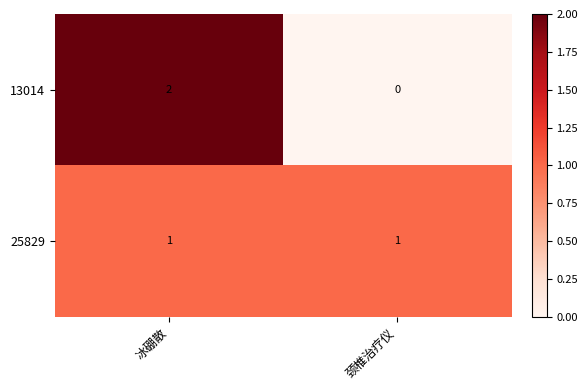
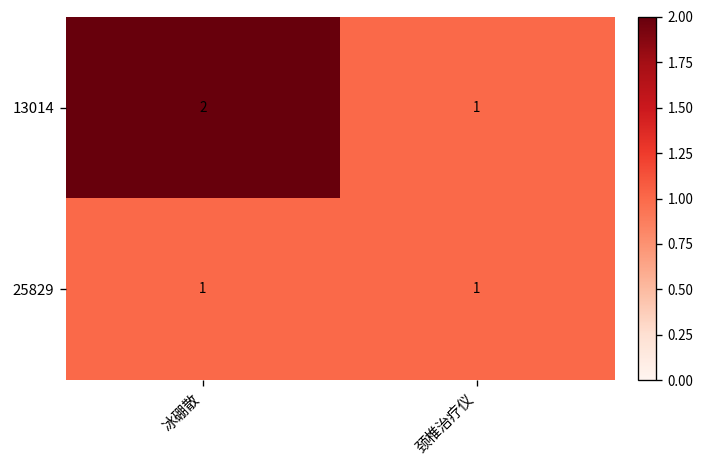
  {
    "13014": {
      "冰硼散": 2,
-     "颈椎治疗仪": 0
+     "颈椎治疗仪": 1
    },
    "25829": {
      "冰硼散": 1,
      "颈椎治疗仪": 1
    }
  }
